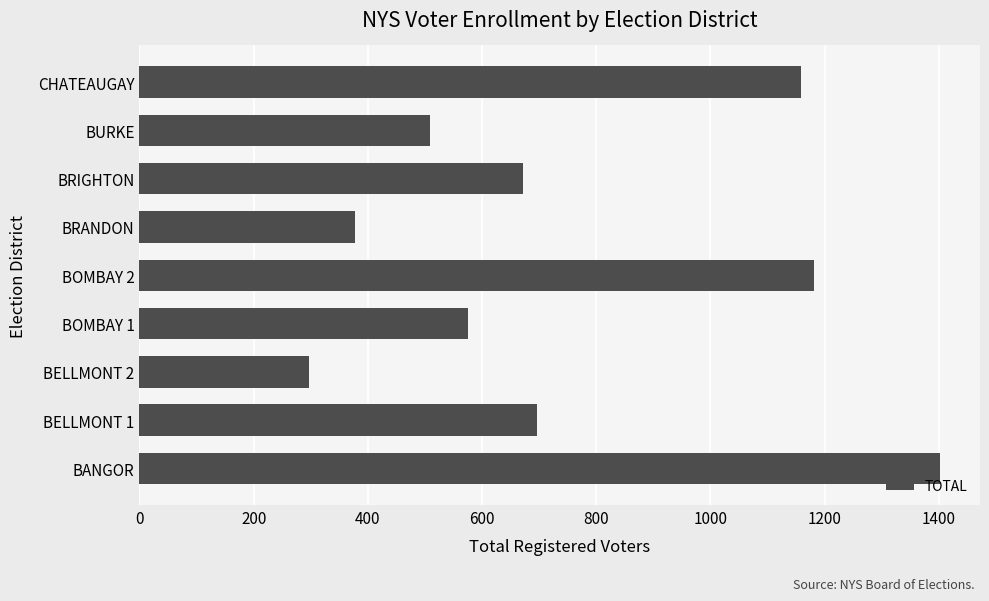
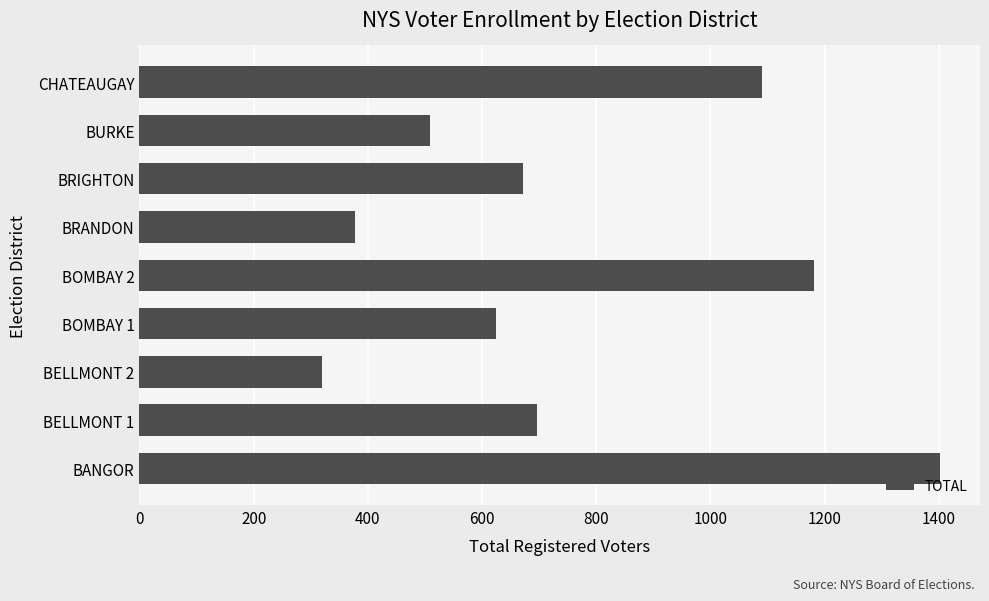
  {
-   "CHATEAUGAY": 1160,
+   "CHATEAUGAY": 1090,
    "BURKE": 510,
    "BRIGHTON": 670,
    "BRANDON": 380,
    "BOMBAY 2": 1180,
-   "BOMBAY 1": 580,
-   "BELLMONT 2": 300,
+   "BOMBAY 1": 620,
+   "BELLMONT 2": 320,
    "BELLMONT 1": 700,
    "BANGOR": 1400
  }
